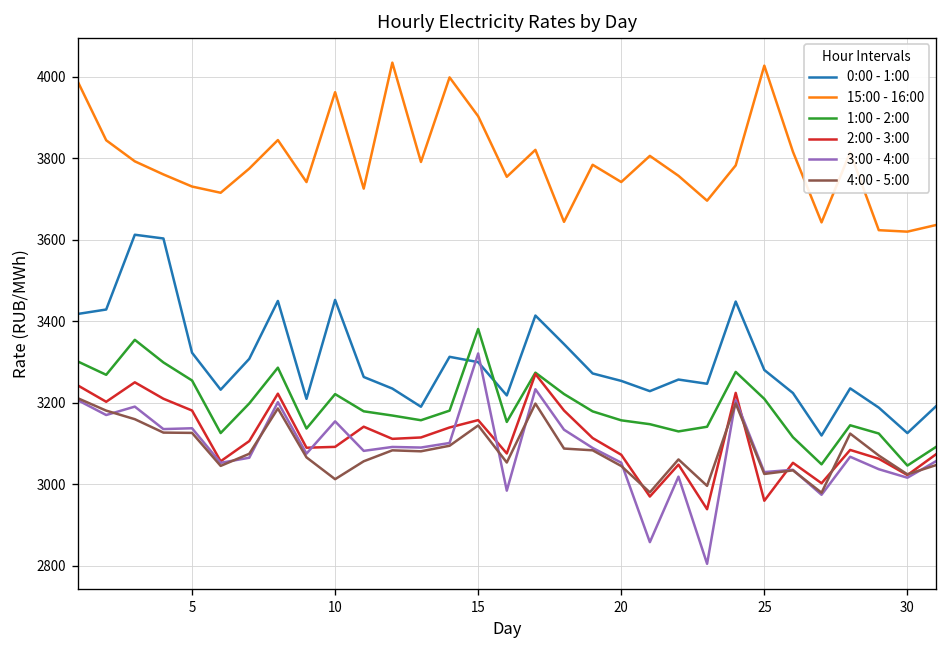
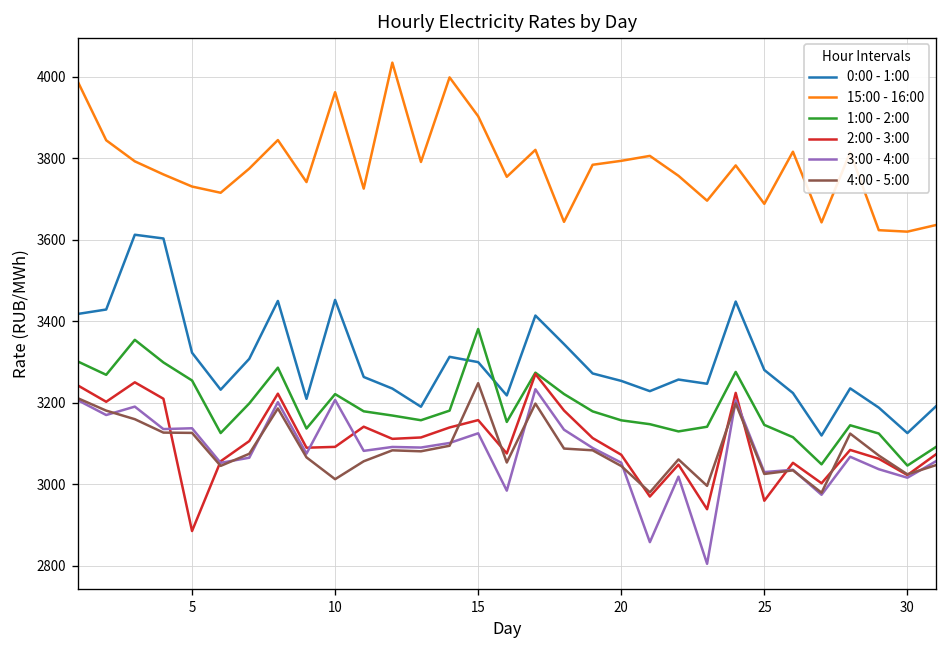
  {
    "0:00 - 1:00": {
      "5": 3320,
      "10": 3450,
      "15": 3300,
      "20": 3250,
      "25": 3280,
      "30": 3130
    },
    "15:00 - 16:00": {
      "5": 3730,
      "10": 3960,
      "15": 3900,
-     "20": 3740,
-     "25": 4030,
+     "20": 3790,
+     "25": 3690,
      "30": 3620
    },
    "1:00 - 2:00": {
      "5": 3250,
      "10": 3220,
      "15": 3380,
      "20": 3160,
-     "25": 3210,
+     "25": 3150,
      "30": 3050
    },
    "2:00 - 3:00": {
-     "5": 3180,
+     "5": 2890,
      "10": 3090,
      "15": 3160,
      "20": 3070,
      "25": 2960
    },
    "3:00 - 4:00": {
      "5": 3140,
-     "10": 3150,
-     "15": 3320,
+     "10": 3210,
+     "15": 3130,
      "20": 3050
    },
    "4:00 - 5:00": {
      "5": 3130,
      "10": 3010,
-     "15": 3140,
+     "15": 3250,
      "20": 3040
    }
  }
